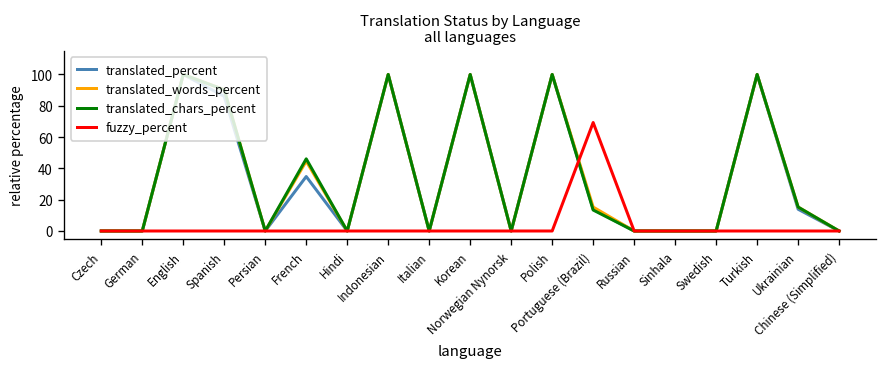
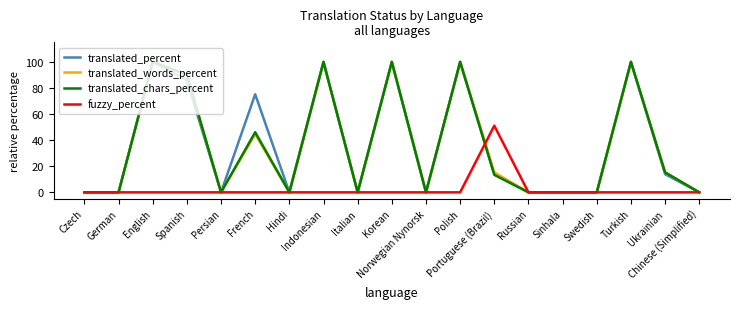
  {
    "translated_percent": {
-     "French": 35
+     "French": 75
    },
    "fuzzy_percent": {
      "English": 0,
      "Spanish": 0,
      "French": 0,
      "Indonesian": 0,
      "Korean": 0,
      "Polish": 0,
-     "Portuguese (Brazil)": 69,
+     "Portuguese (Brazil)": 51,
      "Turkish": 0,
      "Ukrainian": 0
    }
  }
